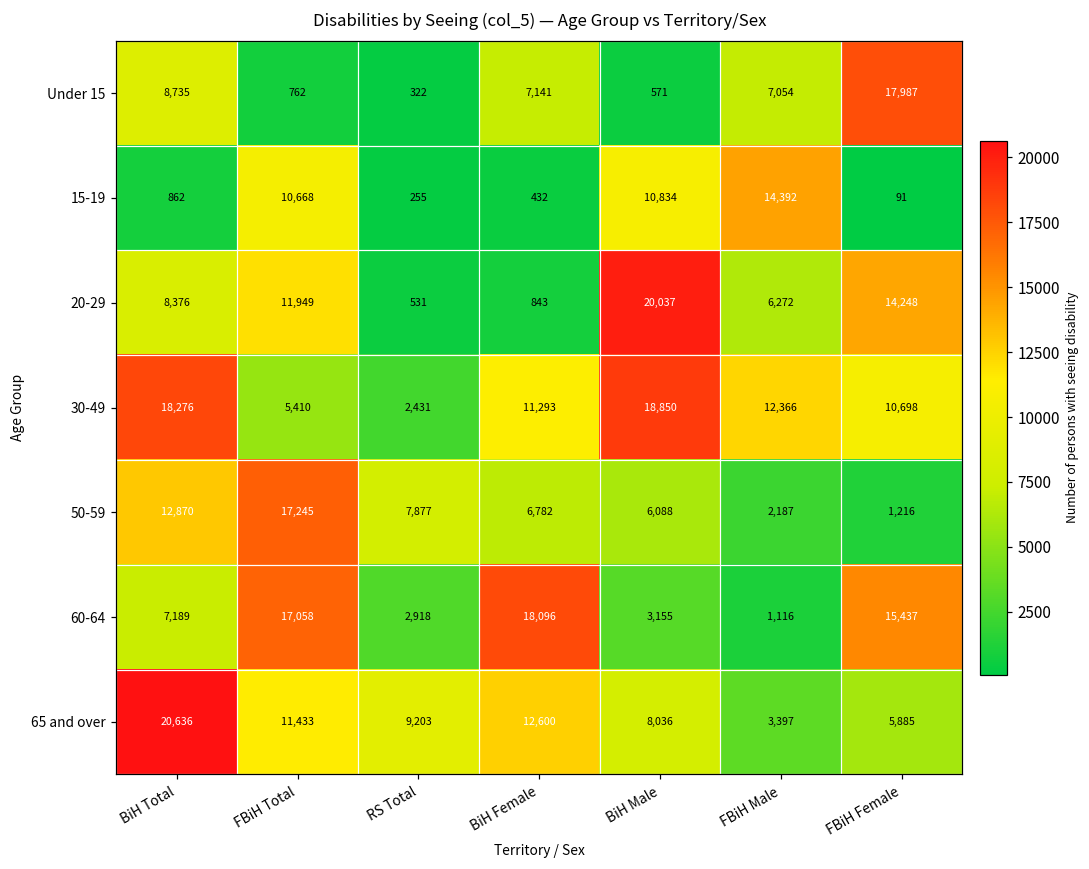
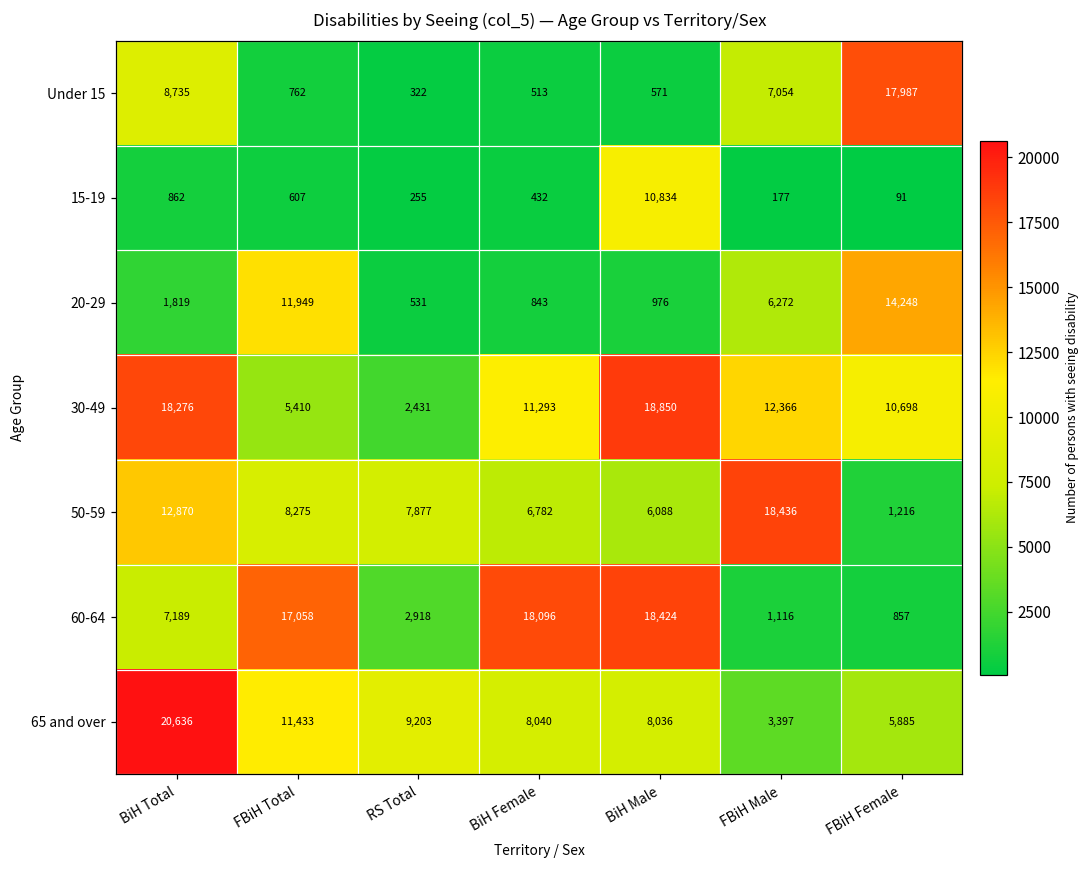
  {
    "Under 15": {
      "BiH Total": "8,735",
      "FBiH Total": "762",
      "RS Total": "322",
-     "BiH Female": "7,141",
+     "BiH Female": "513",
      "BiH Male": "571",
      "FBiH Male": "7,054",
      "FBiH Female": "17,987"
    },
    "15-19": {
      "BiH Total": "862",
-     "FBiH Total": "10,668",
+     "FBiH Total": "607",
      "RS Total": "255",
      "BiH Female": "432",
      "BiH Male": "10,834",
-     "FBiH Male": "14,392",
+     "FBiH Male": "177",
      "FBiH Female": "91"
    },
    "20-29": {
-     "BiH Total": "8,376",
+     "BiH Total": "1,819",
      "FBiH Total": "11,949",
      "RS Total": "531",
      "BiH Female": "843",
-     "BiH Male": "20,037",
+     "BiH Male": "976",
      "FBiH Male": "6,272",
      "FBiH Female": "14,248"
    },
    "30-49": {
      "BiH Total": "18,276",
      "FBiH Total": "5,410",
      "RS Total": "2,431",
      "BiH Female": "11,293",
      "BiH Male": "18,850",
      "FBiH Male": "12,366",
      "FBiH Female": "10,698"
    },
    "50-59": {
      "BiH Total": "12,870",
-     "FBiH Total": "17,245",
+     "FBiH Total": "8,275",
      "RS Total": "7,877",
      "BiH Female": "6,782",
      "BiH Male": "6,088",
-     "FBiH Male": "2,187",
+     "FBiH Male": "18,436",
      "FBiH Female": "1,216"
    },
    "60-64": {
      "BiH Total": "7,189",
      "FBiH Total": "17,058",
      "RS Total": "2,918",
      "BiH Female": "18,096",
-     "BiH Male": "3,155",
+     "BiH Male": "18,424",
      "FBiH Male": "1,116",
-     "FBiH Female": "15,437"
+     "FBiH Female": "857"
    },
    "65 and over": {
      "BiH Total": "20,636",
      "FBiH Total": "11,433",
      "RS Total": "9,203",
-     "BiH Female": "12,600",
+     "BiH Female": "8,040",
      "BiH Male": "8,036",
      "FBiH Male": "3,397",
      "FBiH Female": "5,885"
    }
  }
